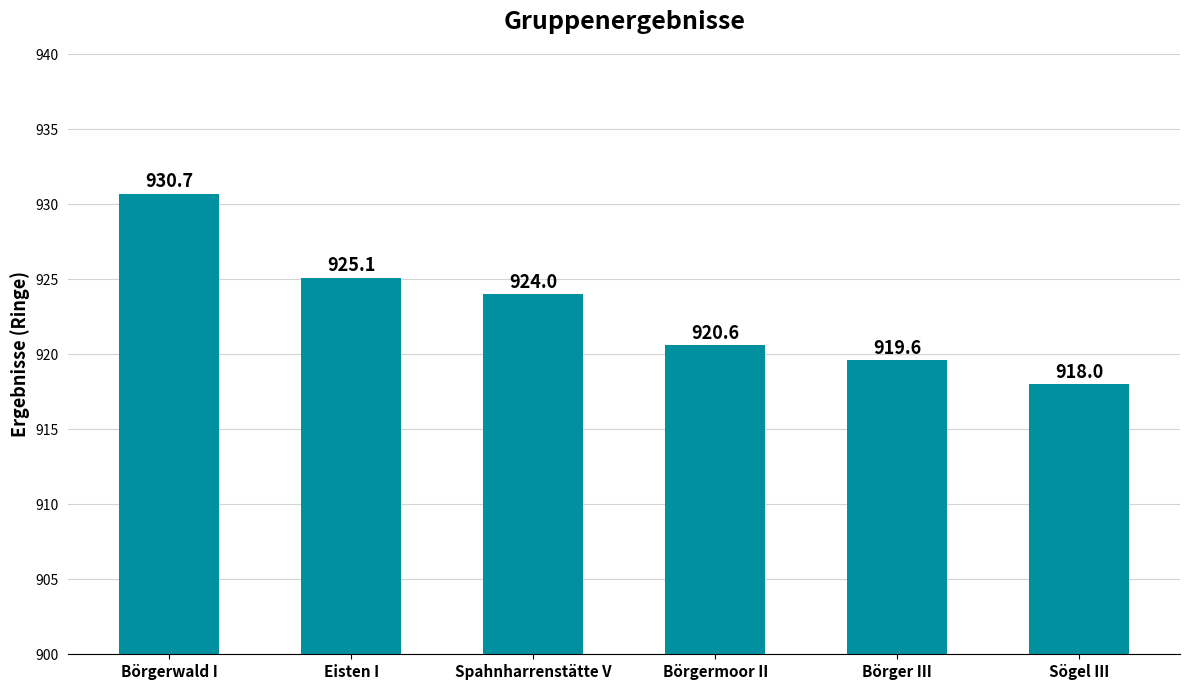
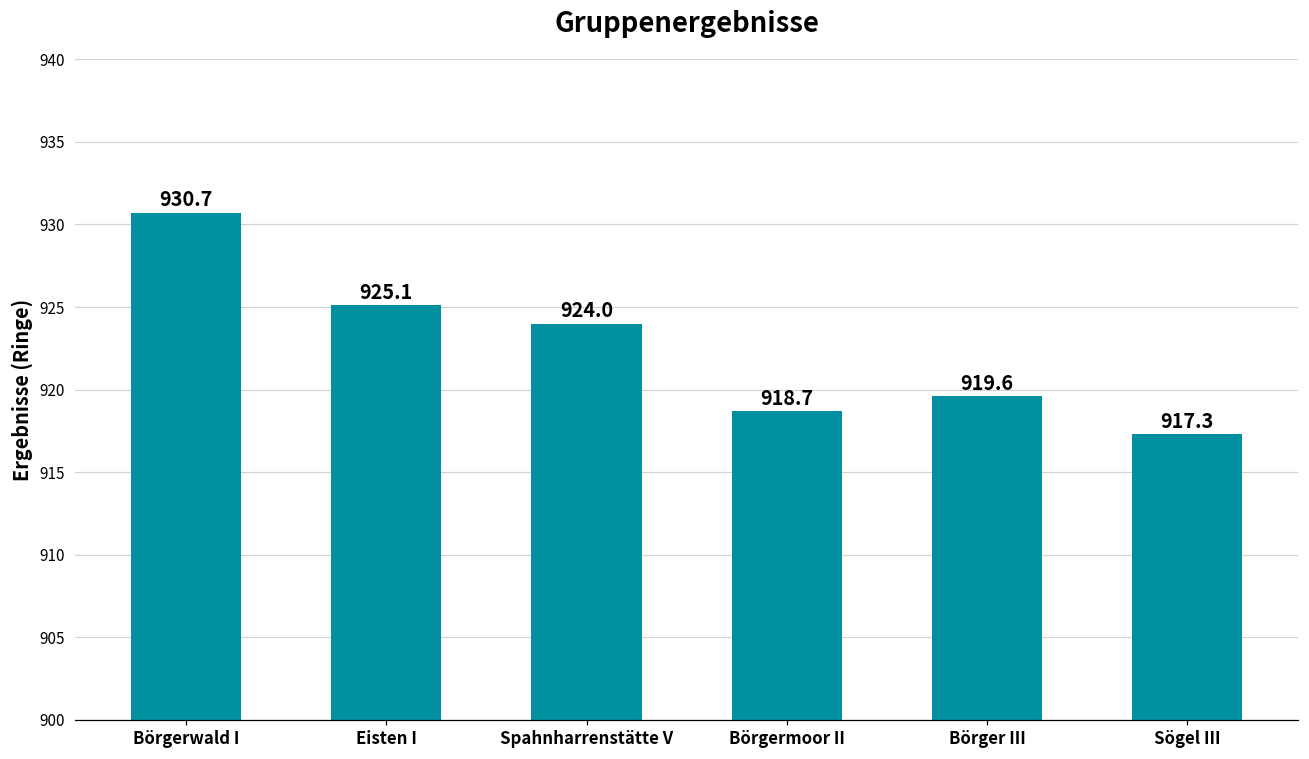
  {
    "Börgerwald I": 930.7,
    "Eisten I": 925.1,
    "Spahnharrenstätte V": 924.0,
-   "Börgermoor II": 920.6,
+   "Börgermoor II": 918.7,
    "Börger III": 919.6,
-   "Sögel III": 918.0
+   "Sögel III": 917.3
  }
